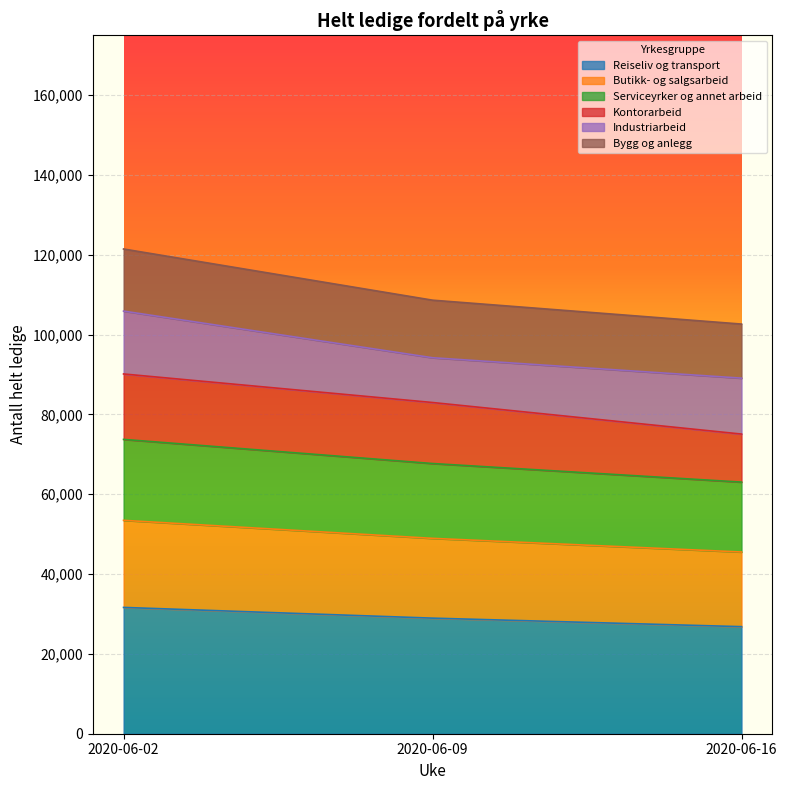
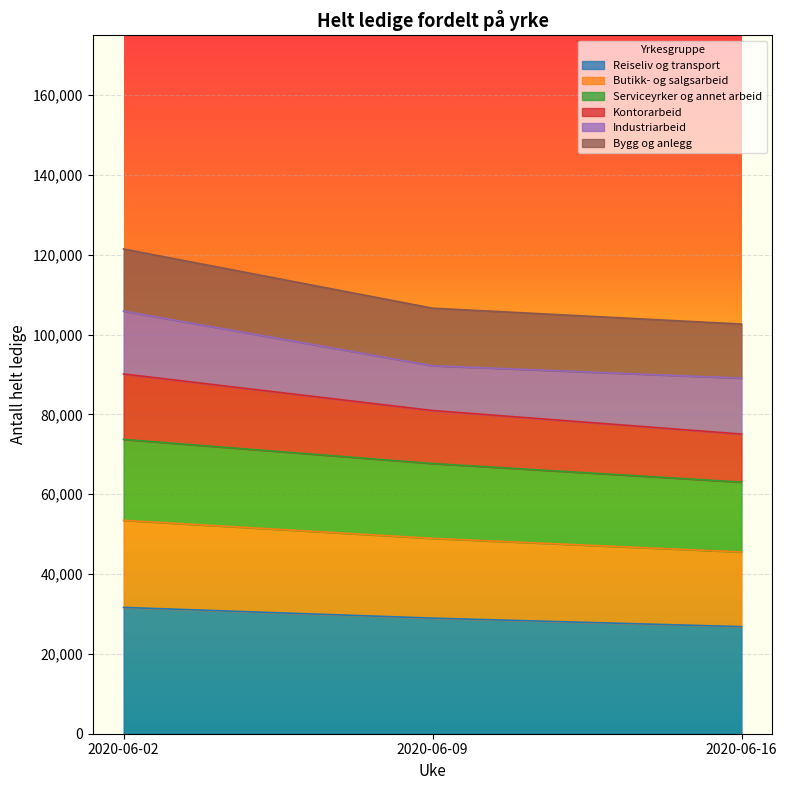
  {
    "Reiseliv og transport": {
      "2020-06-02": "32,000",
      "2020-06-09": "29,000",
      "2020-06-16": "27,000"
    },
    "Butikk- og salgsarbeid": {
      "2020-06-02": "22,000",
      "2020-06-09": "20,000",
      "2020-06-16": "19,000"
    },
    "Serviceyrker og annet arbeid": {
      "2020-06-02": "20,000",
      "2020-06-09": "19,000",
      "2020-06-16": "18,000"
    },
    "Kontorarbeid": {
      "2020-06-02": "16,000",
-     "2020-06-09": "15,000",
+     "2020-06-09": "13,000",
      "2020-06-16": "12,000"
    },
    "Industriarbeid": {
      "2020-06-02": "16,000",
      "2020-06-09": "11,000",
      "2020-06-16": "14,000"
    },
    "Bygg og anlegg": {
      "2020-06-02": "16,000",
      "2020-06-09": "14,000",
      "2020-06-16": "14,000"
    }
  }
